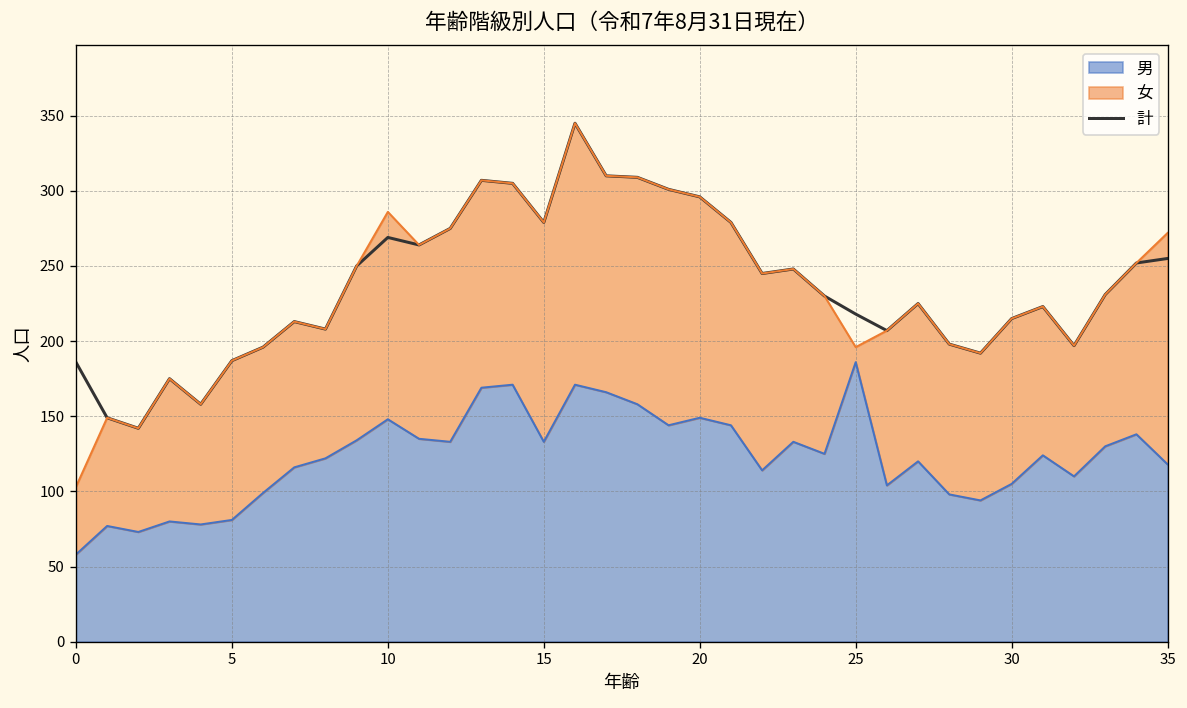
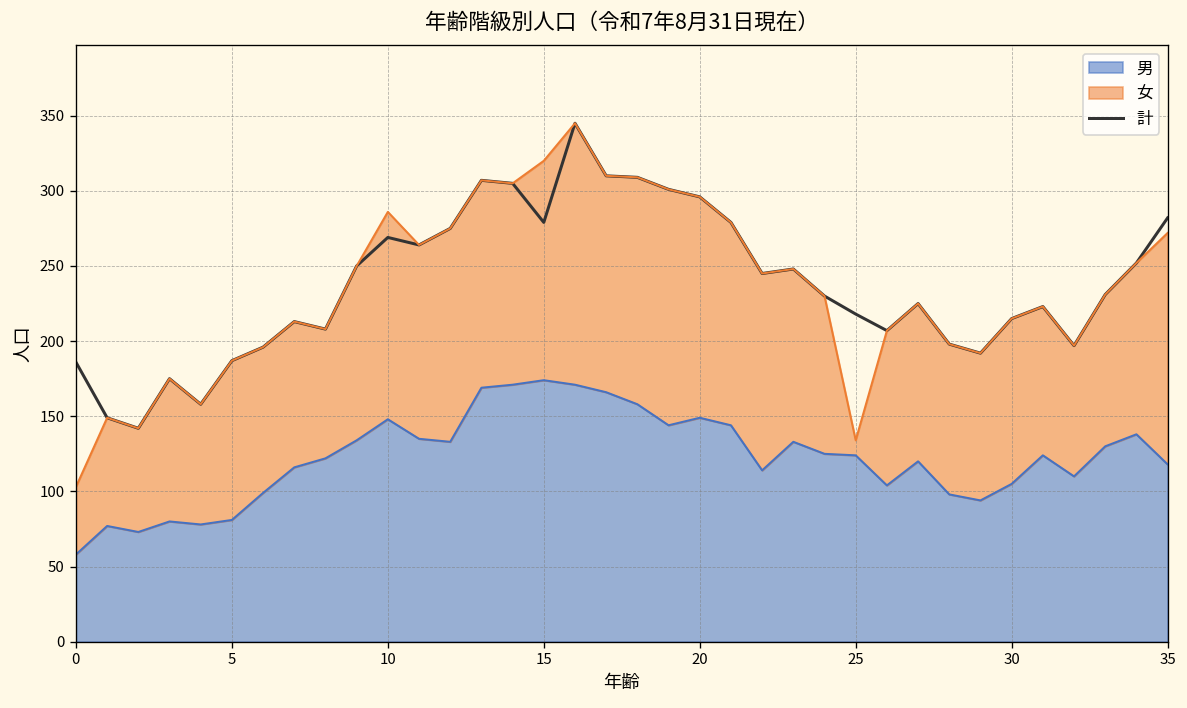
  {
    "計": {
      "0": 186,
      "10": 269,
      "25": 218,
-     "35": 255
+     "35": 282
    },
    "男": {
      "0": 58,
      "5": 81,
      "10": 148,
-     "15": 133,
+     "15": 174,
      "20": 149,
-     "25": 186,
+     "25": 124,
      "30": 105,
      "35": 118
    },
    "女": {
      "25": 10
    }
  }
